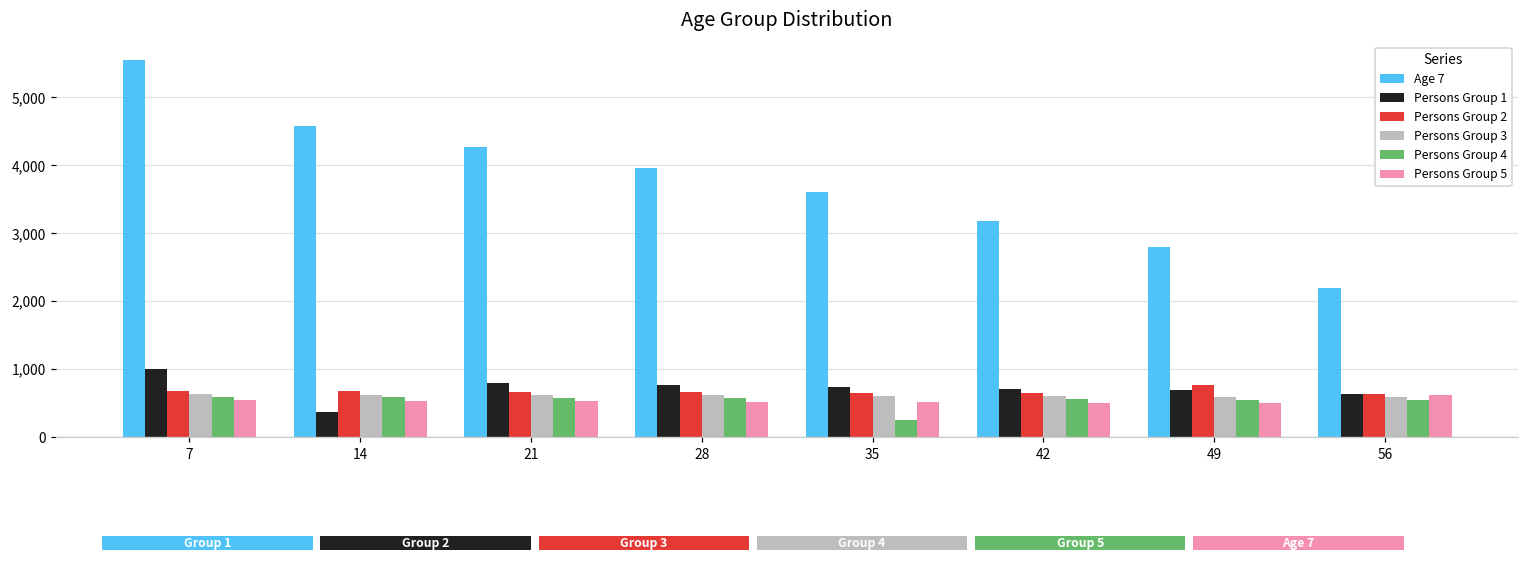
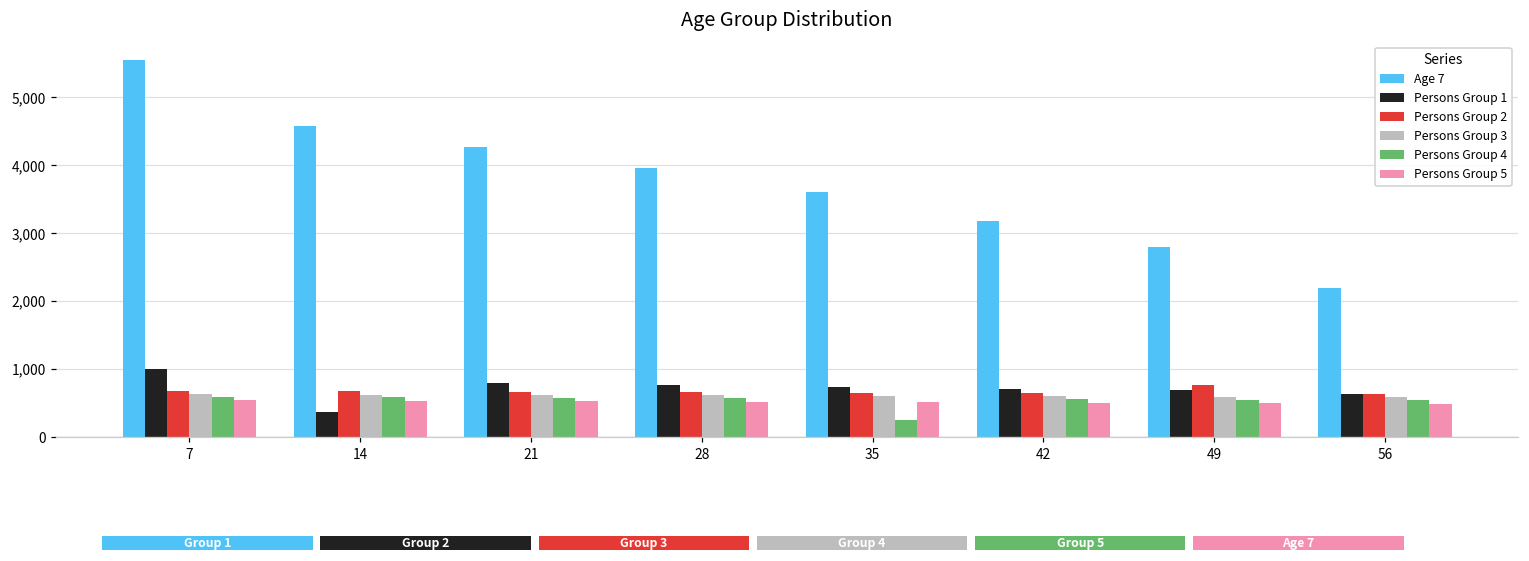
  {
    "Age 7": {
      "7": "5,500",
      "14": "4,600",
      "21": "4,300",
      "28": "4,000",
      "35": "3,600",
      "42": "3,200",
      "49": "2,800",
      "56": "2,200"
    },
    "Persons Group 1": {
      "7": "1,000",
      "14": "400",
      "21": "800",
      "28": "800",
      "35": "700",
      "42": "700",
      "49": "700",
      "56": "600"
    },
    "Persons Group 2": {
      "7": "700",
      "14": "700",
      "21": "700",
      "28": "700",
      "35": "600",
      "42": "600",
      "49": "800",
      "56": "600"
    },
    "Persons Group 3": {
      "7": "600",
      "14": "600",
      "21": "600",
      "28": "600",
      "35": "600",
      "42": "600",
      "49": "600",
      "56": "600"
    },
    "Persons Group 4": {
      "7": "600",
      "14": "600",
      "21": "600",
      "28": "600",
      "35": "200",
      "42": "600",
      "49": "500",
      "56": "500"
    },
    "Persons Group 5": {
      "7": "500",
      "14": "500",
      "21": "500",
      "28": "500",
      "35": "500",
      "42": "500",
      "49": "500",
-     "56": "600"
+     "56": "500"
    }
  }
